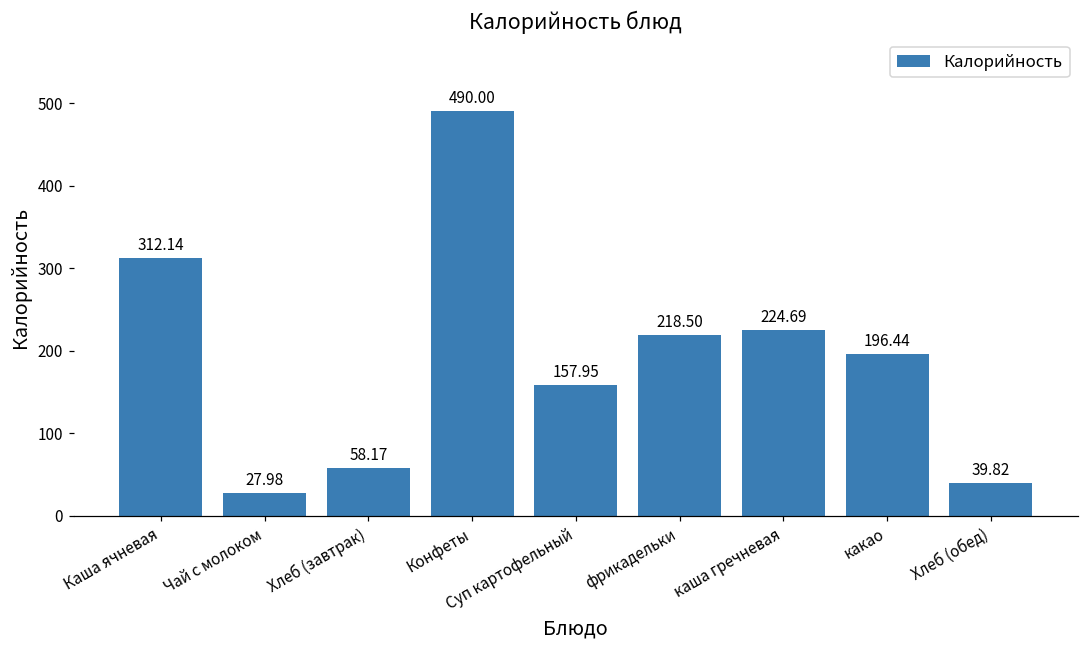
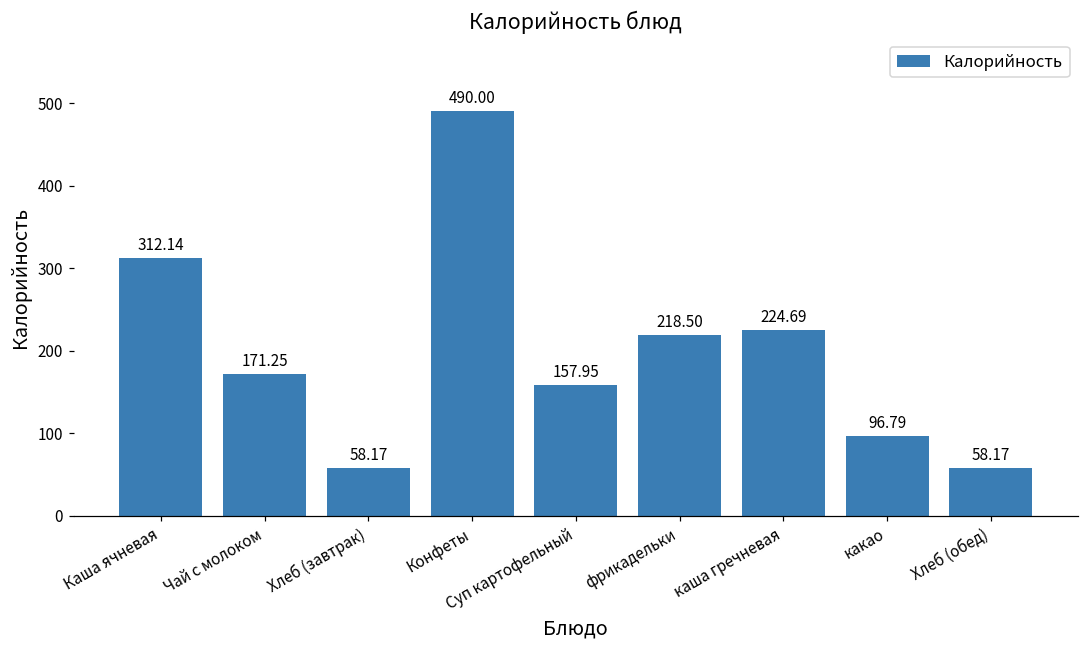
  {
    "Каша ячневая": 312.14,
-   "Чай с молоком": 27.98,
+   "Чай с молоком": 171.25,
    "Хлеб (завтрак)": 58.17,
    "Конфеты": 490.00,
    "Суп картофельный": 157.95,
    "фрикадельки": 218.50,
    "каша гречневая": 224.69,
-   "какао": 196.44,
-   "Хлеб (обед)": 39.82
+   "какао": 96.79,
+   "Хлеб (обед)": 58.17
  }
